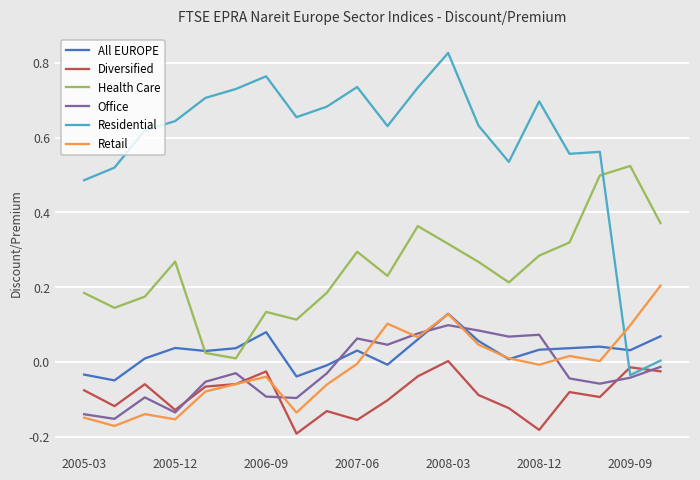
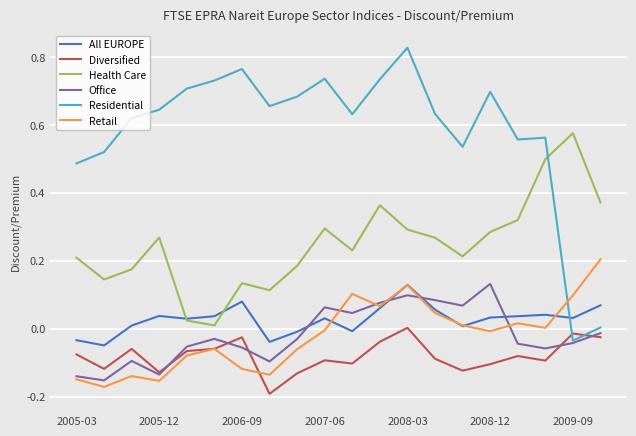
  {
    "Diversified": {
      "2005-03": -0.08,
      "2006-09": -0.03,
-     "2007-06": -0.16,
+     "2007-06": -0.09,
      "2008-03": 0.00,
-     "2008-12": -0.18,
+     "2008-12": -0.10,
      "2009-09": -0.01
    },
    "Health Care": {
-     "2005-03": 0.18,
+     "2005-03": 0.21,
      "2005-12": 0.27,
      "2006-09": 0.13,
      "2007-06": 0.29,
-     "2008-03": 0.32,
+     "2008-03": 0.29,
      "2008-12": 0.28,
-     "2009-09": 0.52
+     "2009-09": 0.58
    },
    "Office": {
      "2005-03": -0.14,
-     "2006-09": -0.09,
+     "2006-09": -0.06,
      "2007-06": 0.06,
      "2008-03": 0.10,
-     "2008-12": 0.07
+     "2008-12": 0.13
    },
    "Retail": {
      "2005-03": -0.15,
      "2005-12": -0.15,
-     "2006-09": -0.04,
+     "2006-09": -0.12,
      "2007-06": 0.00,
      "2008-12": -0.01,
      "2009-09": 0.10
    }
  }
